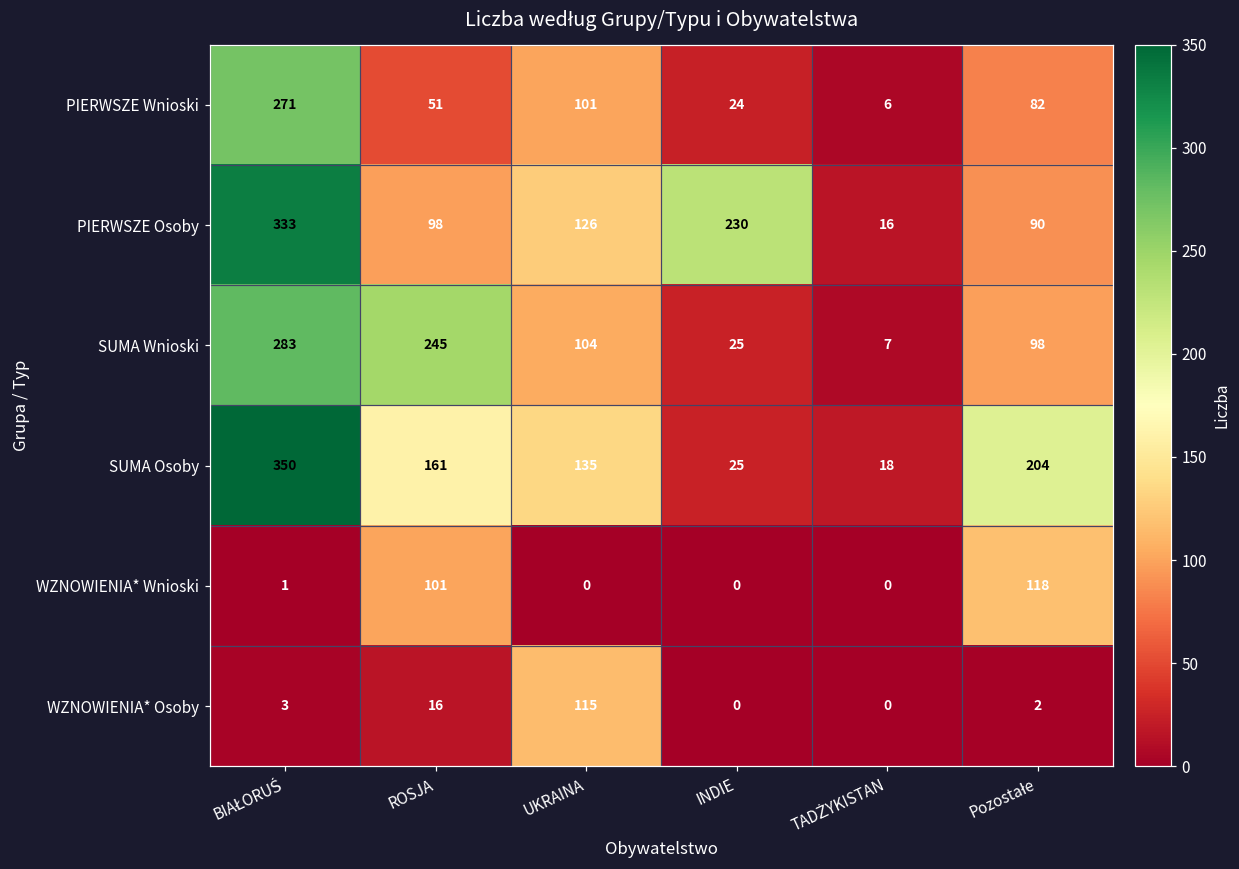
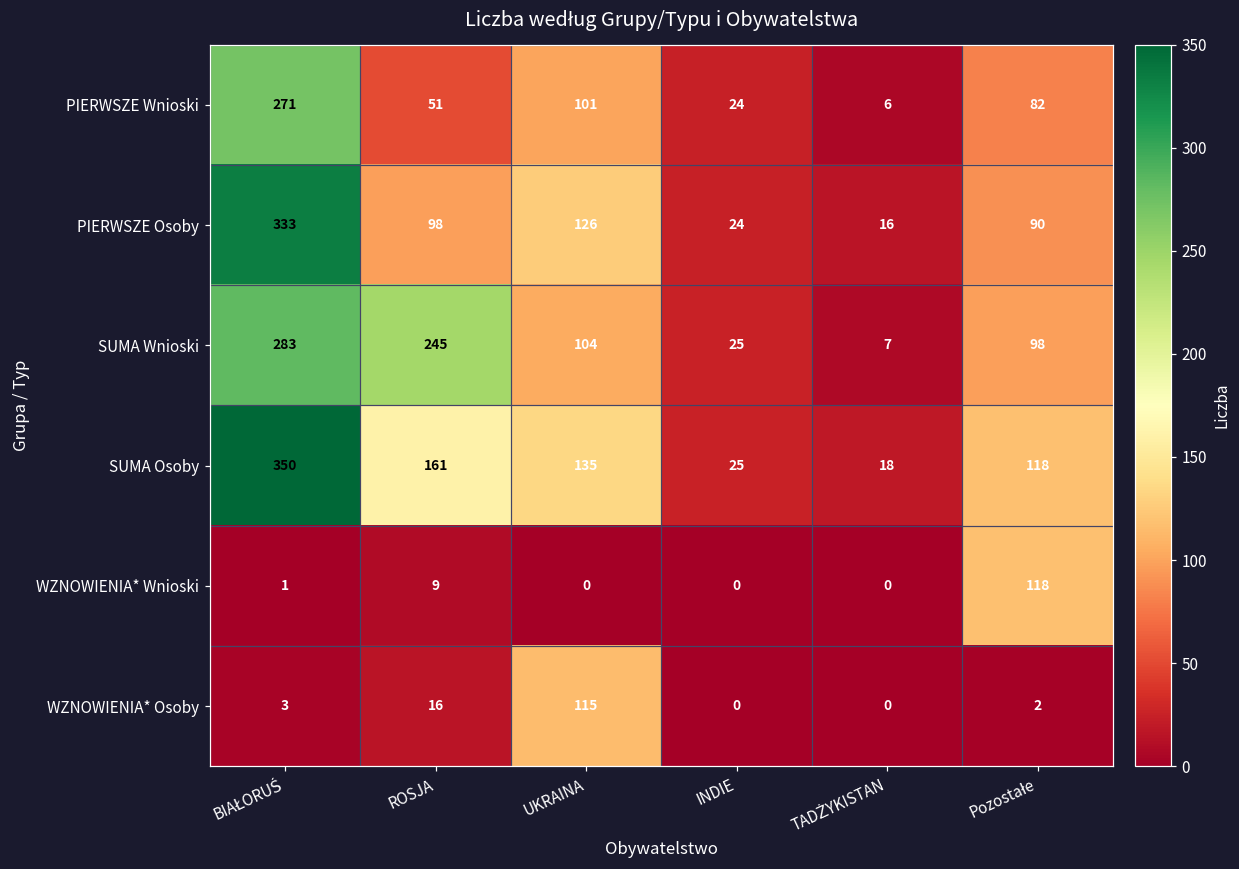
  {
    "PIERWSZE Wnioski": {
      "BIAŁORUŚ": 271,
      "ROSJA": 51,
      "UKRAINA": 101,
      "INDIE": 24,
      "TADŻYKISTAN": 6,
      "Pozostałe": 82
    },
    "PIERWSZE Osoby": {
      "BIAŁORUŚ": 333,
      "ROSJA": 98,
      "UKRAINA": 126,
-     "INDIE": 230,
+     "INDIE": 24,
      "TADŻYKISTAN": 16,
      "Pozostałe": 90
    },
    "SUMA Wnioski": {
      "BIAŁORUŚ": 283,
      "ROSJA": 245,
      "UKRAINA": 104,
      "INDIE": 25,
      "TADŻYKISTAN": 7,
      "Pozostałe": 98
    },
    "SUMA Osoby": {
      "BIAŁORUŚ": 350,
      "ROSJA": 161,
      "UKRAINA": 135,
      "INDIE": 25,
      "TADŻYKISTAN": 18,
-     "Pozostałe": 204
+     "Pozostałe": 118
    },
    "WZNOWIENIA* Wnioski": {
      "BIAŁORUŚ": 1,
-     "ROSJA": 101,
+     "ROSJA": 9,
      "UKRAINA": 0,
      "INDIE": 0,
      "TADŻYKISTAN": 0,
      "Pozostałe": 118
    },
    "WZNOWIENIA* Osoby": {
      "BIAŁORUŚ": 3,
      "ROSJA": 16,
      "UKRAINA": 115,
      "INDIE": 0,
      "TADŻYKISTAN": 0,
      "Pozostałe": 2
    }
  }
